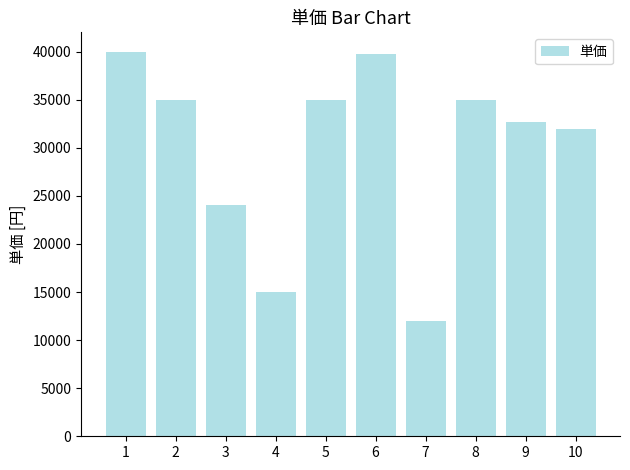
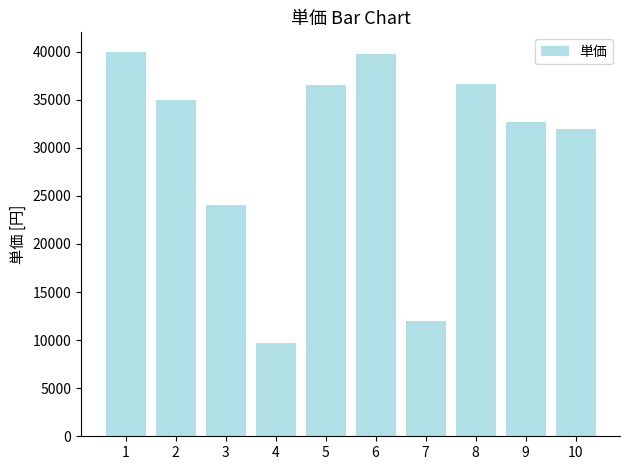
  {
    "1": 40000,
    "2": 35000,
    "3": 24000,
-   "4": 15000,
-   "5": 35000,
+   "4": 10000,
+   "5": 36000,
    "6": 40000,
    "7": 12000,
-   "8": 35000,
+   "8": 37000,
    "9": 33000,
    "10": 32000
  }
